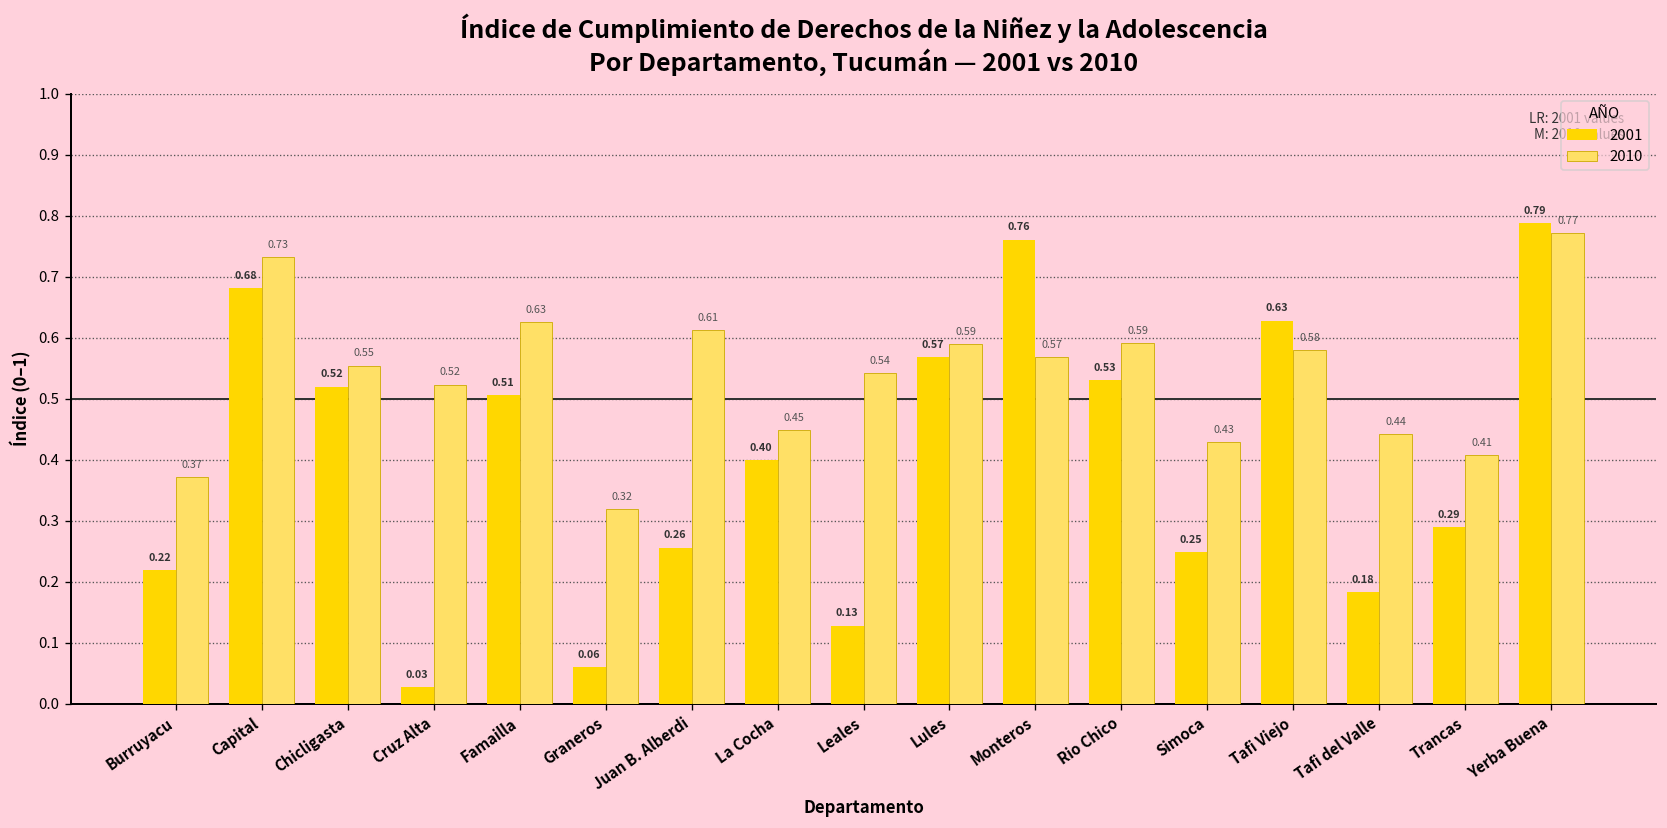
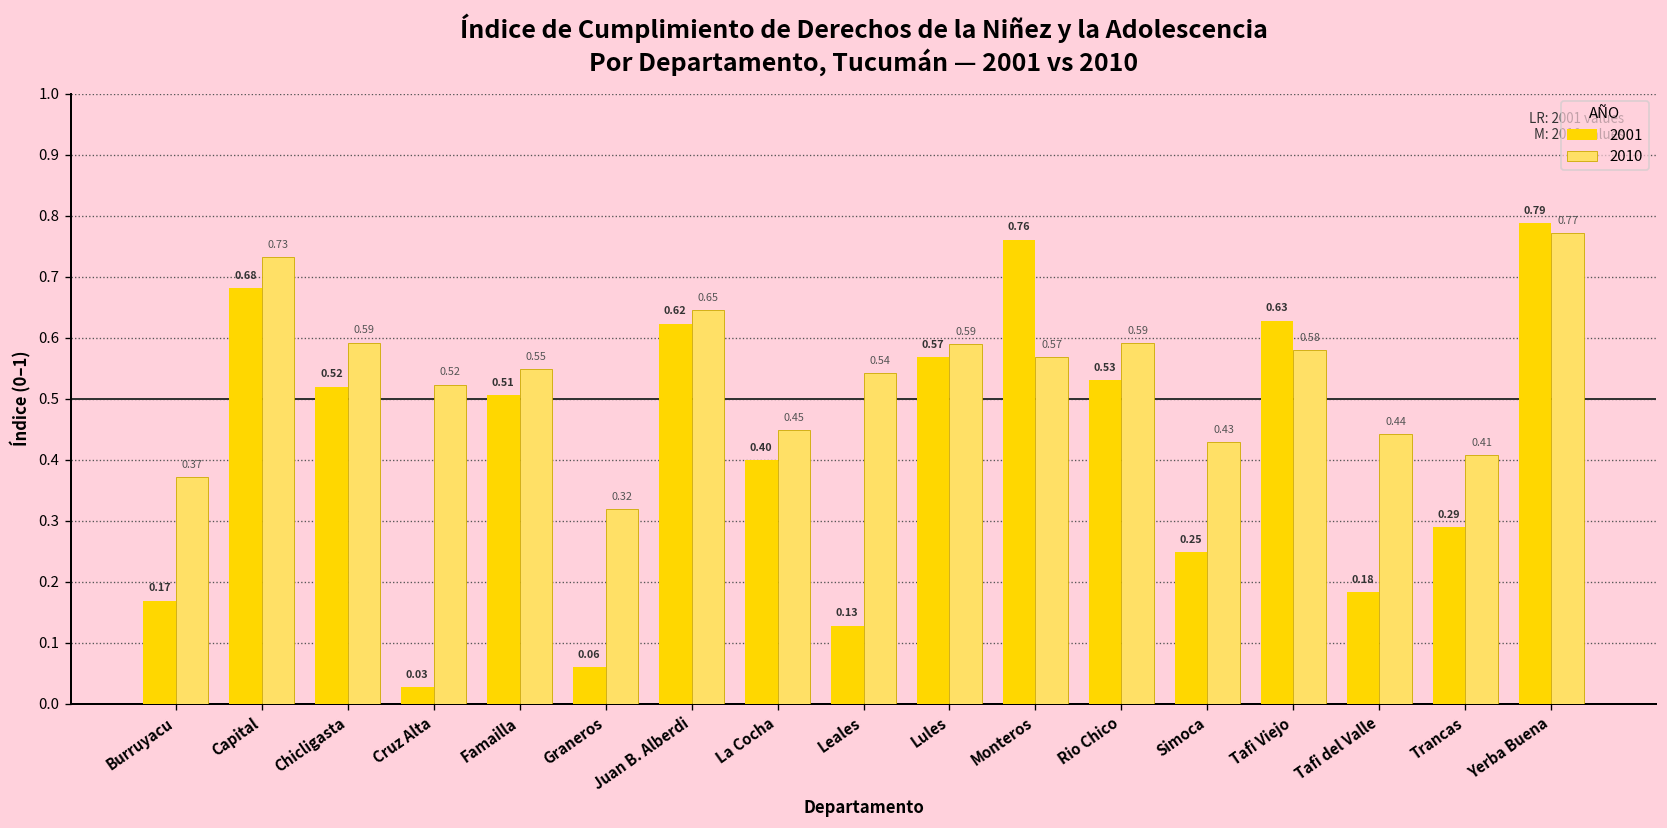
  {
    "2001": {
-     "Burruyacu": 0.22,
+     "Burruyacu": 0.17,
      "Capital": 0.68,
      "Chicligasta": 0.52,
      "Cruz Alta": 0.03,
      "Famailla": 0.51,
      "Graneros": 0.06,
-     "Juan B. Alberdi": 0.26,
+     "Juan B. Alberdi": 0.62,
      "La Cocha": 0.40,
      "Leales": 0.13,
      "Lules": 0.57,
      "Monteros": 0.76,
      "Rio Chico": 0.53,
      "Simoca": 0.25,
      "Tafi Viejo": 0.63,
      "Tafi del Valle": 0.18,
      "Trancas": 0.29,
      "Yerba Buena": 0.79
    },
    "2010": {
      "Burruyacu": 0.37,
      "Capital": 0.73,
-     "Chicligasta": 0.55,
+     "Chicligasta": 0.59,
      "Cruz Alta": 0.52,
-     "Famailla": 0.63,
+     "Famailla": 0.55,
      "Graneros": 0.32,
-     "Juan B. Alberdi": 0.61,
+     "Juan B. Alberdi": 0.65,
      "La Cocha": 0.45,
      "Leales": 0.54,
      "Lules": 0.59,
      "Monteros": 0.57,
      "Rio Chico": 0.59,
      "Simoca": 0.43,
      "Tafi Viejo": 0.58,
      "Tafi del Valle": 0.44,
      "Trancas": 0.41,
      "Yerba Buena": 0.77
    }
  }
